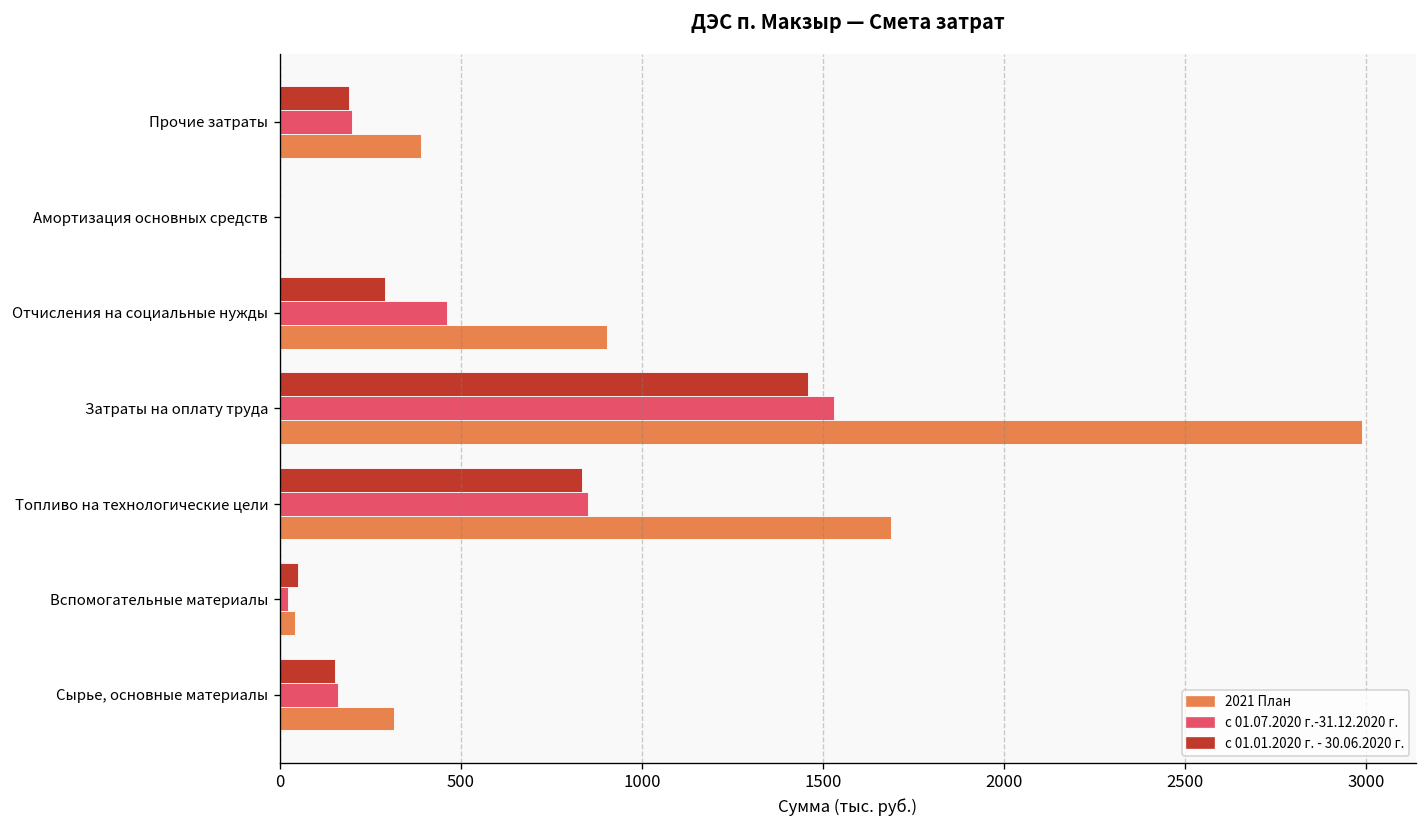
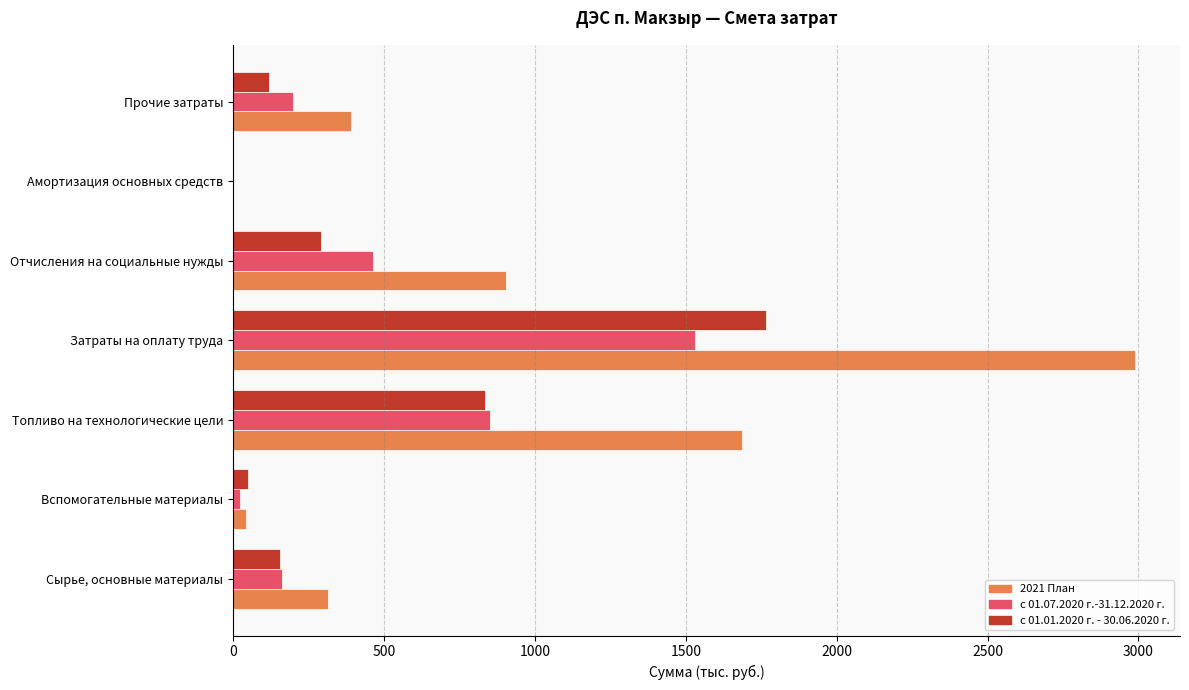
  {
    "с 01.01.2020 г. - 30.06.2020 г.": {
-     "Прочие затраты": 190,
+     "Прочие затраты": 120,
      "Амортизация основных средств": 0,
      "Отчисления на социальные нужды": 290,
-     "Затраты на оплату труда": 1460,
+     "Затраты на оплату труда": 1760,
      "Топливо на технологические цели": 840,
      "Вспомогательные материалы": 50,
      "Сырье, основные материалы": 150
    }
  }
